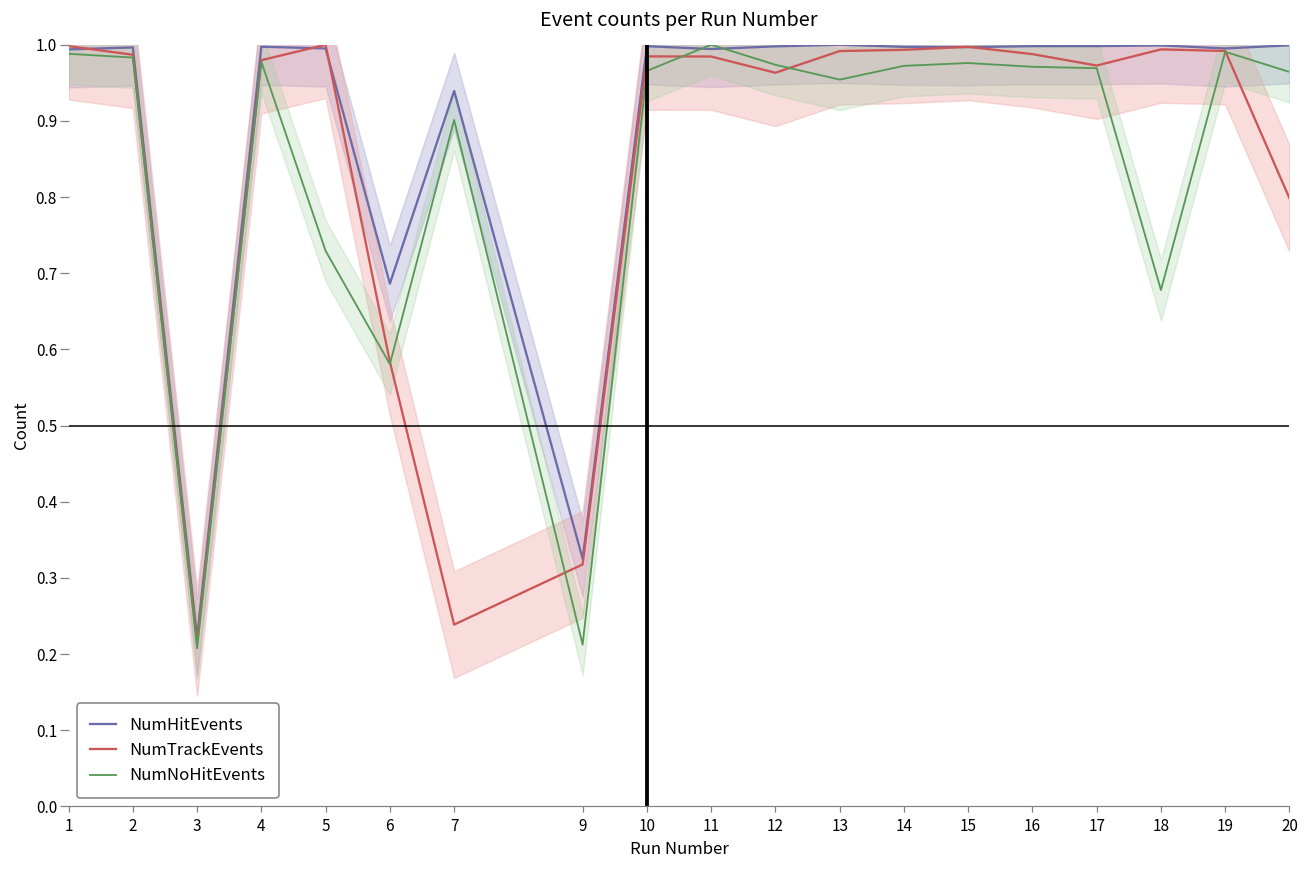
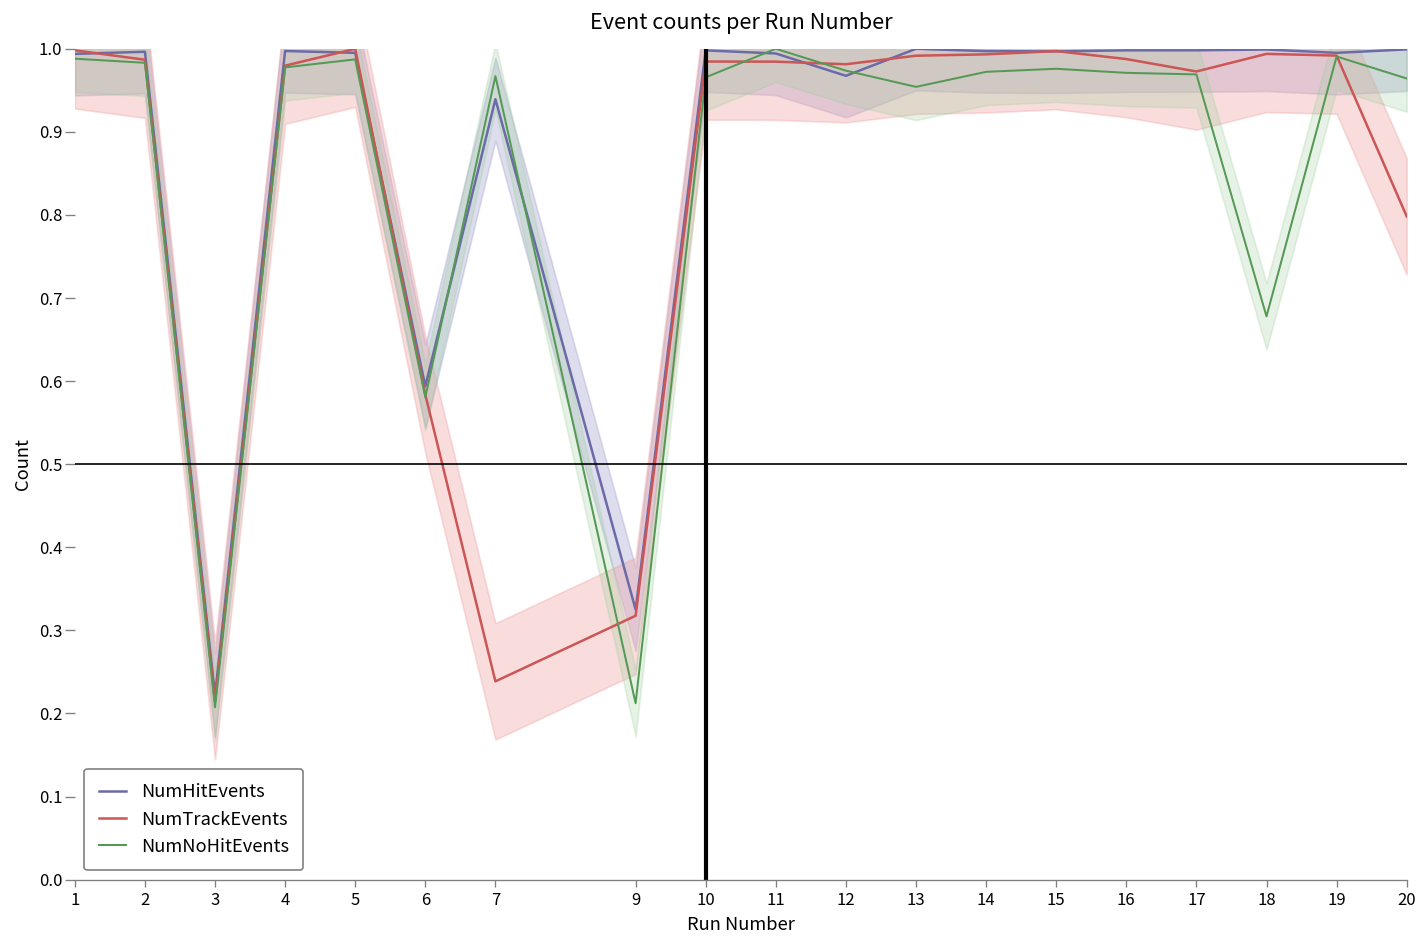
  {
    "NumHitEvents": {
      "1": 0.99,
      "2": 1.00,
      "3": 0.22,
      "4": 1.00,
      "5": 1.00,
-     "6": 0.69,
+     "6": 0.59,
      "9": 0.33,
      "10": 1.00,
      "11": 0.99,
-     "12": 1.00,
+     "12": 0.97,
      "13": 1.00,
      "14": 1.00,
      "16": 1.00,
      "17": 1.00,
      "18": 1.00,
      "20": 1.00
    },
    "NumTrackEvents": {
      "1": 1.00,
      "3": 0.21,
      "5": 1.00,
      "7": 0.24,
      "9": 0.32,
      "10": 0.98,
      "11": 0.98,
-     "12": 0.96,
+     "12": 0.98,
      "14": 0.99,
      "16": 0.99,
      "18": 0.99,
      "20": 0.80
    },
    "NumNoHitEvents": {
      "1": 0.99,
      "3": 0.21,
-     "5": 0.73,
-     "7": 0.90,
+     "5": 0.99,
+     "7": 0.97,
      "9": 0.21,
      "10": 0.97,
      "11": 1.00,
      "12": 0.97,
      "13": 0.95,
      "14": 0.97,
      "15": 0.98,
      "16": 0.97,
      "18": 0.68,
      "20": 0.96
    }
  }
